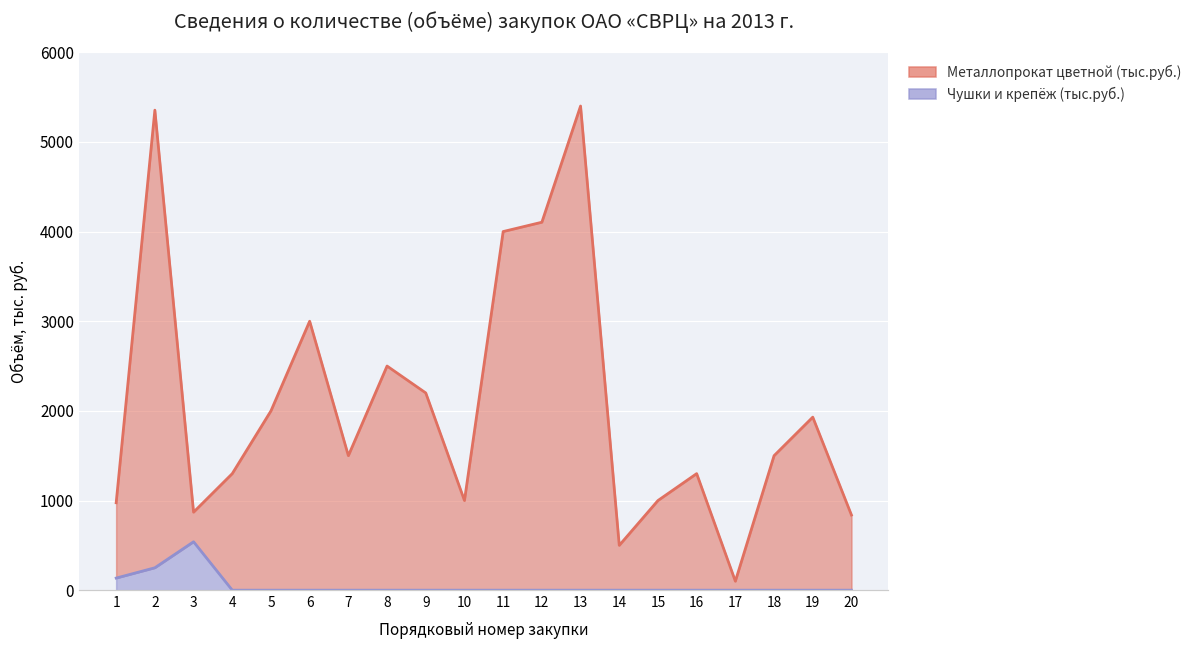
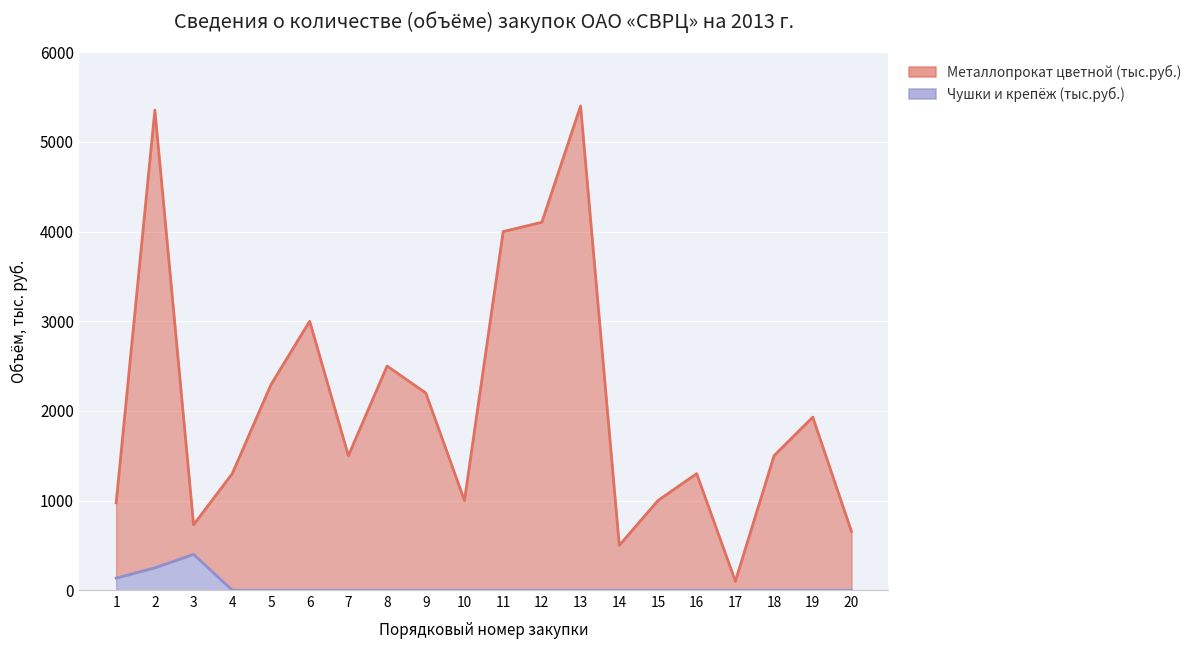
  {
    "Металлопрокат цветной (тыс.руб.)": {
      "1": 800,
      "2": 5100,
      "3": 300,
      "4": 1300,
-     "5": 2000,
+     "5": 2300,
      "6": 3000,
      "7": 1500,
      "8": 2500,
      "9": 2200,
      "10": 1000,
      "11": 4000,
      "12": 4100,
      "13": 5400,
      "14": 500,
      "15": 1000,
      "16": 1300,
      "17": 100,
      "18": 1500,
      "19": 1900,
-     "20": 800
+     "20": 700
    },
    "Чушки и крепёж (тыс.руб.)": {
      "1": 100,
      "2": 300,
-     "3": 500,
+     "3": 400,
      "4": 0,
      "5": 0,
      "6": 0,
      "7": 0,
      "8": 0,
      "9": 0,
      "10": 0,
      "11": 0,
      "12": 0,
      "13": 0,
      "14": 0,
      "15": 0,
      "16": 0,
      "17": 0,
      "18": 0,
      "19": 0,
      "20": 0
    }
  }
